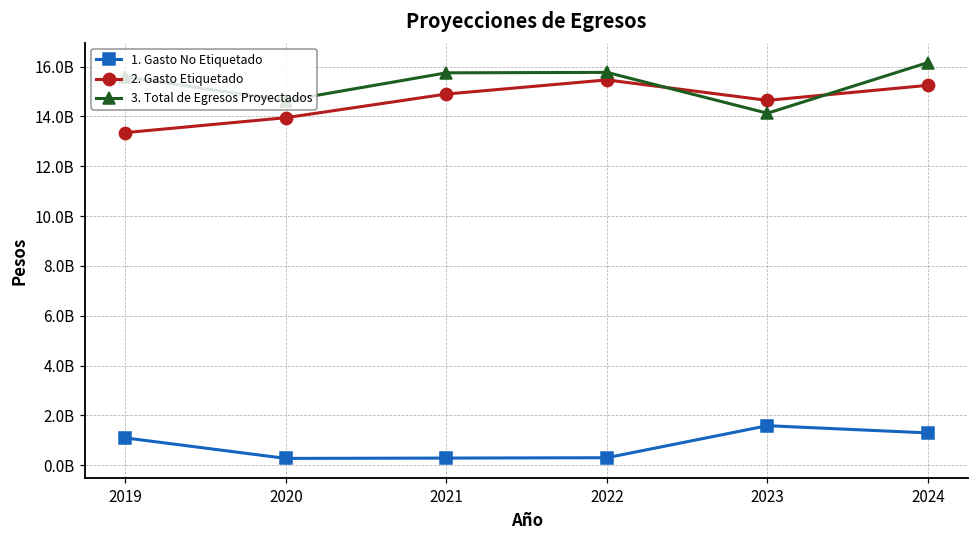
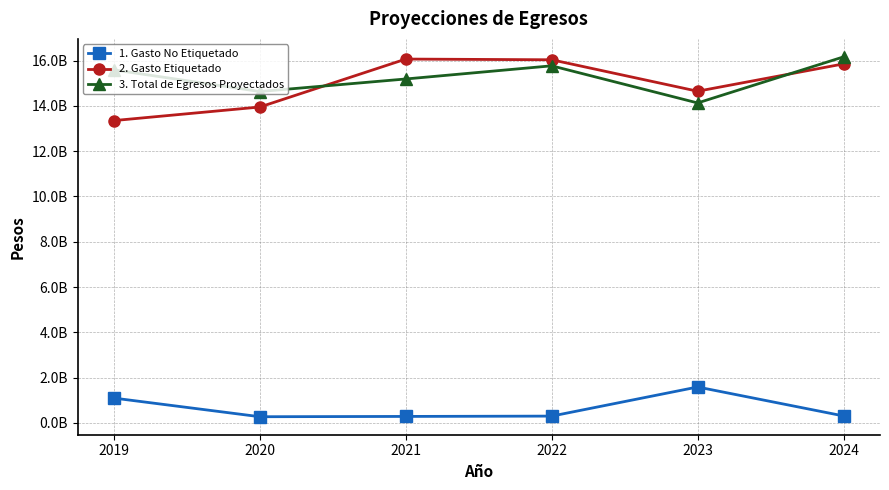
  {
    "1. Gasto No Etiquetado": {
      "2019": 1100000000,
      "2020": 300000000,
      "2021": 300000000,
      "2022": 300000000,
      "2023": 1600000000,
-     "2024": 1300000000
+     "2024": 300000000
    },
    "2. Gasto Etiquetado": {
      "2019": 13300000000,
      "2020": 13900000000,
-     "2021": 14900000000,
-     "2022": 15500000000,
+     "2021": 16100000000,
+     "2022": 16000000000,
      "2023": 14600000000,
-     "2024": 15200000000
+     "2024": 15900000000
    },
    "3. Total de Egresos Proyectados": {
-     "2021": 15700000000,
+     "2021": 15200000000,
      "2022": 15800000000,
      "2023": 14100000000,
      "2024": 16200000000
    }
  }
